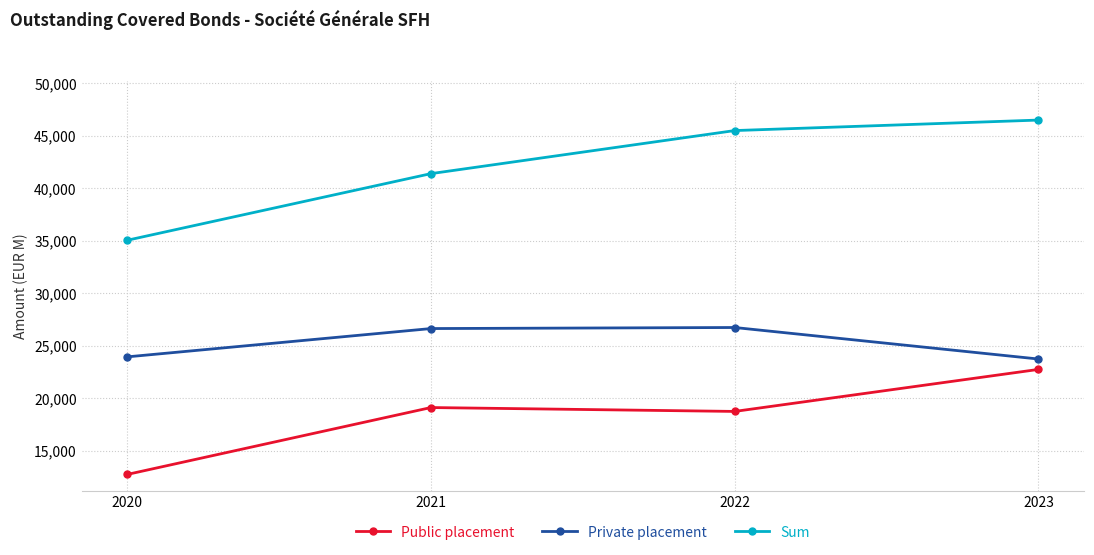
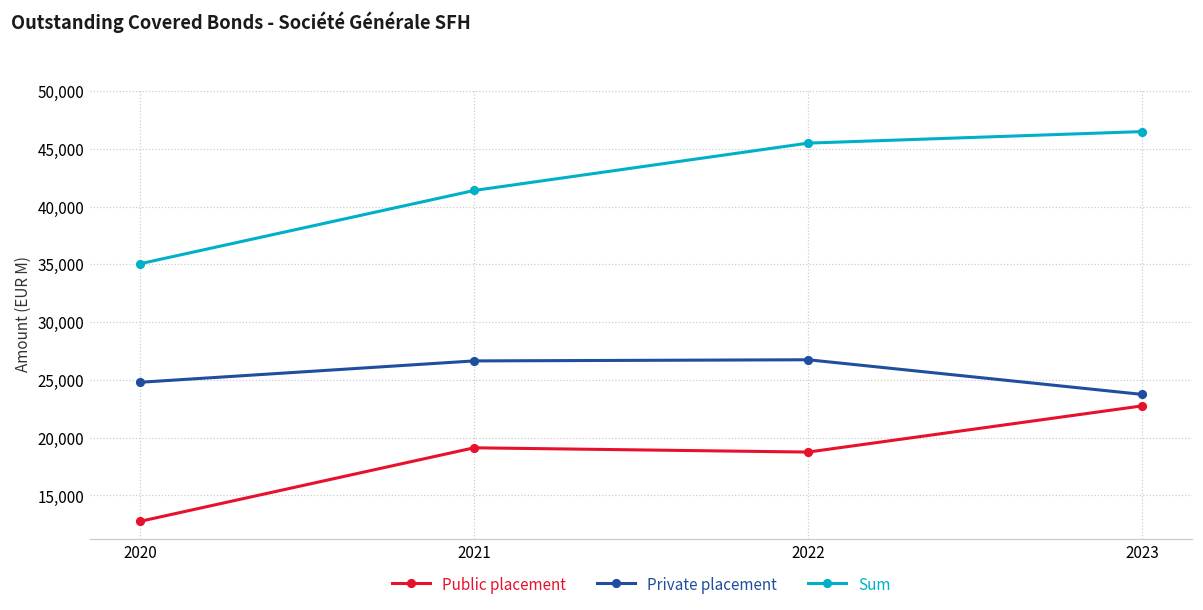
  {
    "Public placement": {
      "2020": "12,800",
      "2021": "19,100",
      "2022": "18,800",
      "2023": "22,800"
    },
    "Private placement": {
-     "2020": "23,900",
+     "2020": "24,800",
      "2021": "26,600",
      "2022": "26,700",
      "2023": "23,700"
    },
    "Sum": {
      "2020": "35,000",
      "2021": "41,400",
      "2022": "45,500",
      "2023": "46,500"
    }
  }
